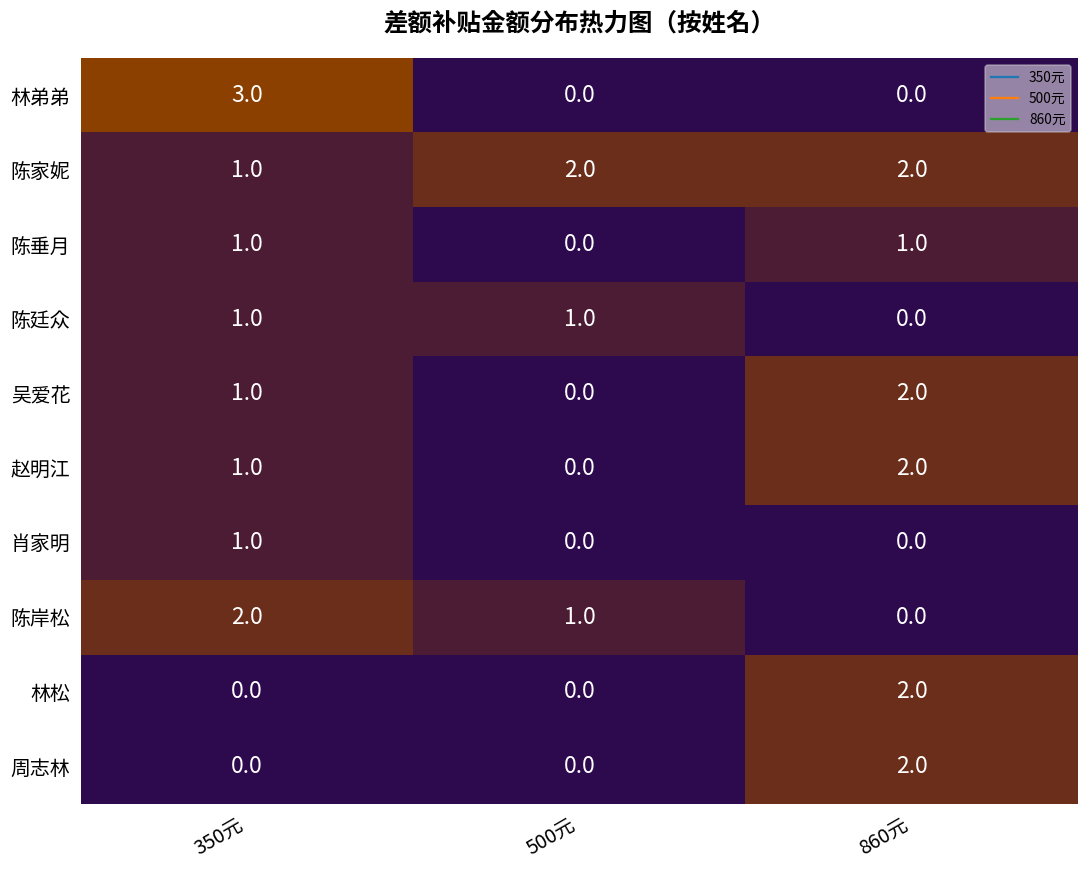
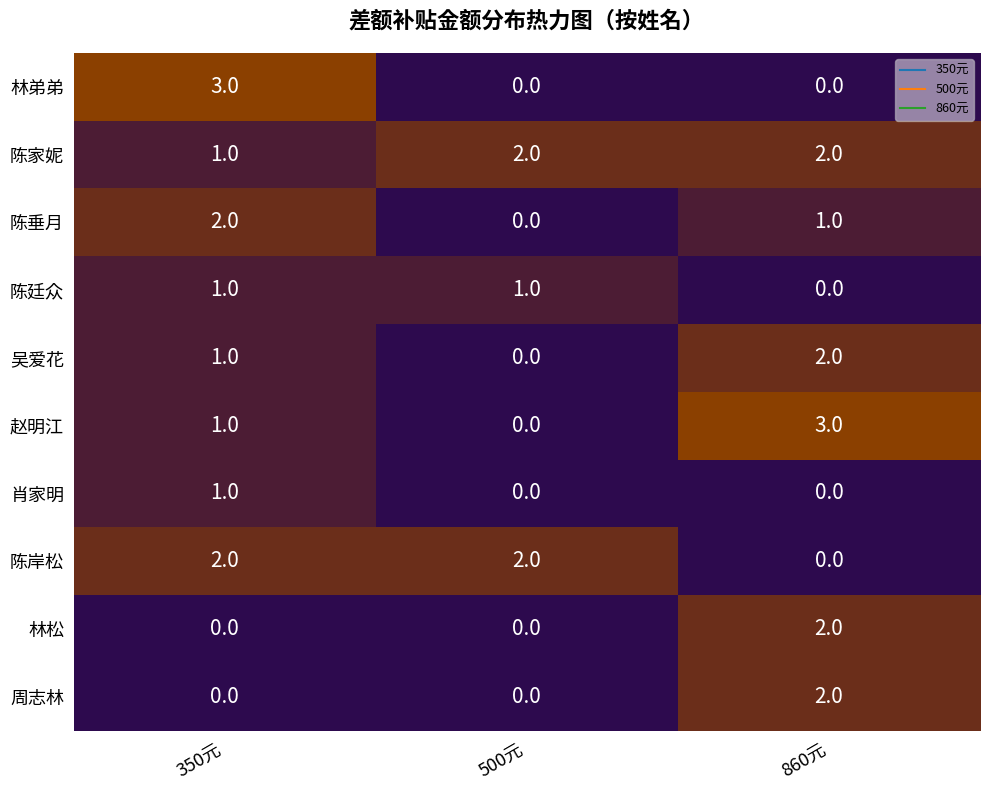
  {
    "林弟弟": {
      "350元": 3.0,
      "500元": 0.0,
      "860元": 0.0
    },
    "陈家妮": {
      "350元": 1.0,
      "500元": 2.0,
      "860元": 2.0
    },
    "陈垂月": {
-     "350元": 1.0,
+     "350元": 2.0,
      "500元": 0.0,
      "860元": 1.0
    },
    "陈廷众": {
      "350元": 1.0,
      "500元": 1.0,
      "860元": 0.0
    },
    "吴爱花": {
      "350元": 1.0,
      "500元": 0.0,
      "860元": 2.0
    },
    "赵明江": {
      "350元": 1.0,
      "500元": 0.0,
-     "860元": 2.0
+     "860元": 3.0
    },
    "肖家明": {
      "350元": 1.0,
      "500元": 0.0,
      "860元": 0.0
    },
    "陈岸松": {
      "350元": 2.0,
-     "500元": 1.0,
+     "500元": 2.0,
      "860元": 0.0
    },
    "林松": {
      "350元": 0.0,
      "500元": 0.0,
      "860元": 2.0
    },
    "周志林": {
      "350元": 0.0,
      "500元": 0.0,
      "860元": 2.0
    }
  }
